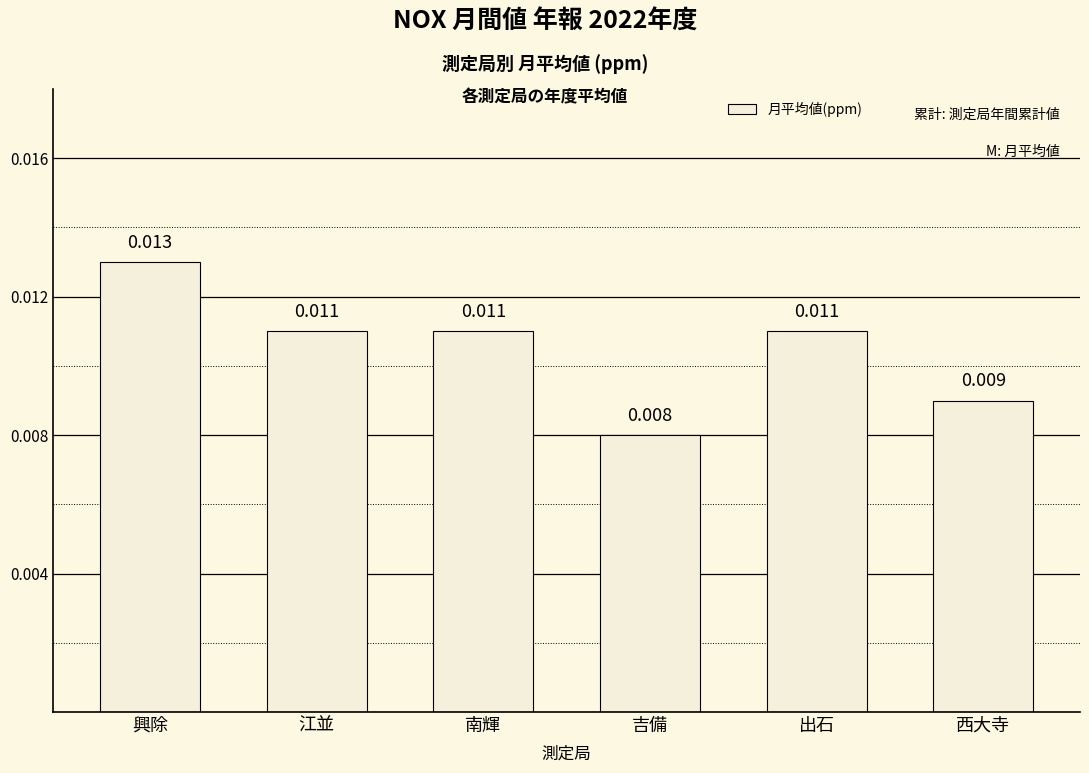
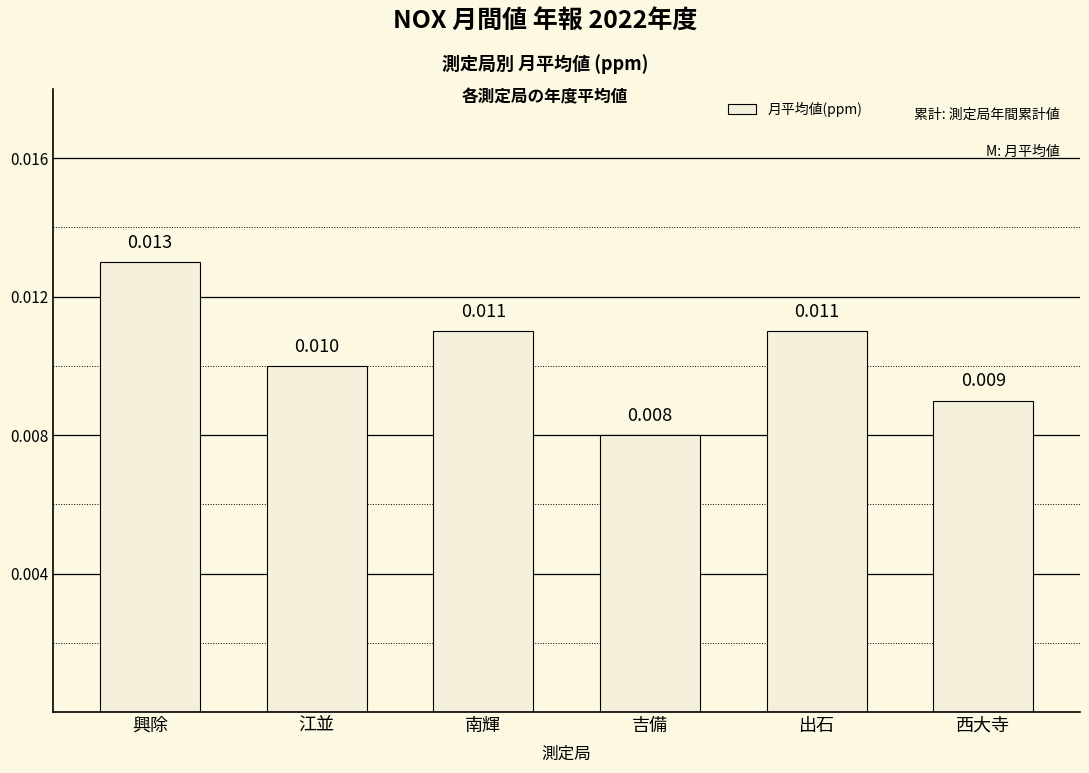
  {
    "興除": 0.013,
-   "江並": 0.011,
+   "江並": 0.010,
    "南輝": 0.011,
    "吉備": 0.008,
    "出石": 0.011,
    "西大寺": 0.009
  }
